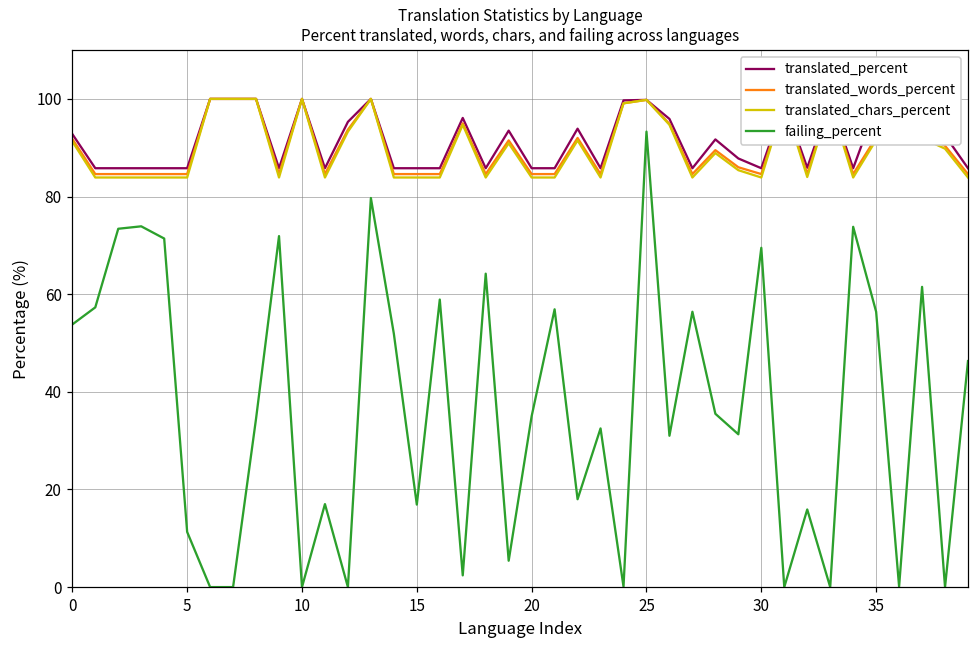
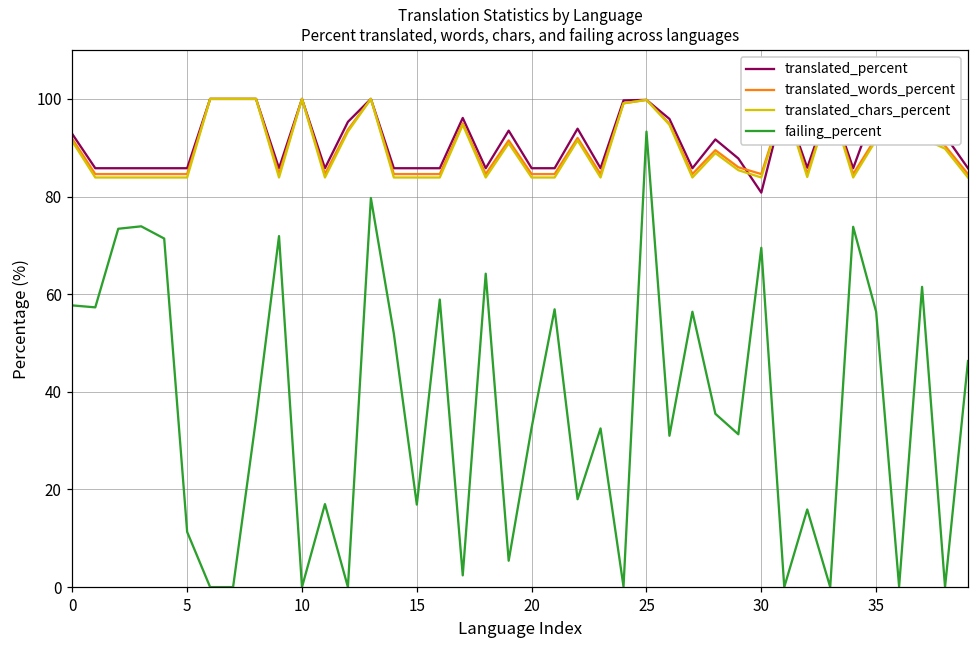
  {
    "translated_percent": {
      "0": 93,
      "5": 86,
      "15": 86,
      "20": 86,
-     "30": 86
+     "30": 81
    },
    "translated_words_percent": {
      "5": 85,
      "15": 85,
      "20": 85,
      "30": 85
    },
    "translated_chars_percent": {
      "5": 84,
      "15": 84,
      "20": 84,
      "30": 84
    },
    "failing_percent": {
-     "0": 54,
+     "0": 58,
      "5": 11,
      "10": 0,
      "15": 17,
-     "20": 35,
+     "20": 33,
      "25": 93,
      "30": 70,
      "35": 56
    }
  }
